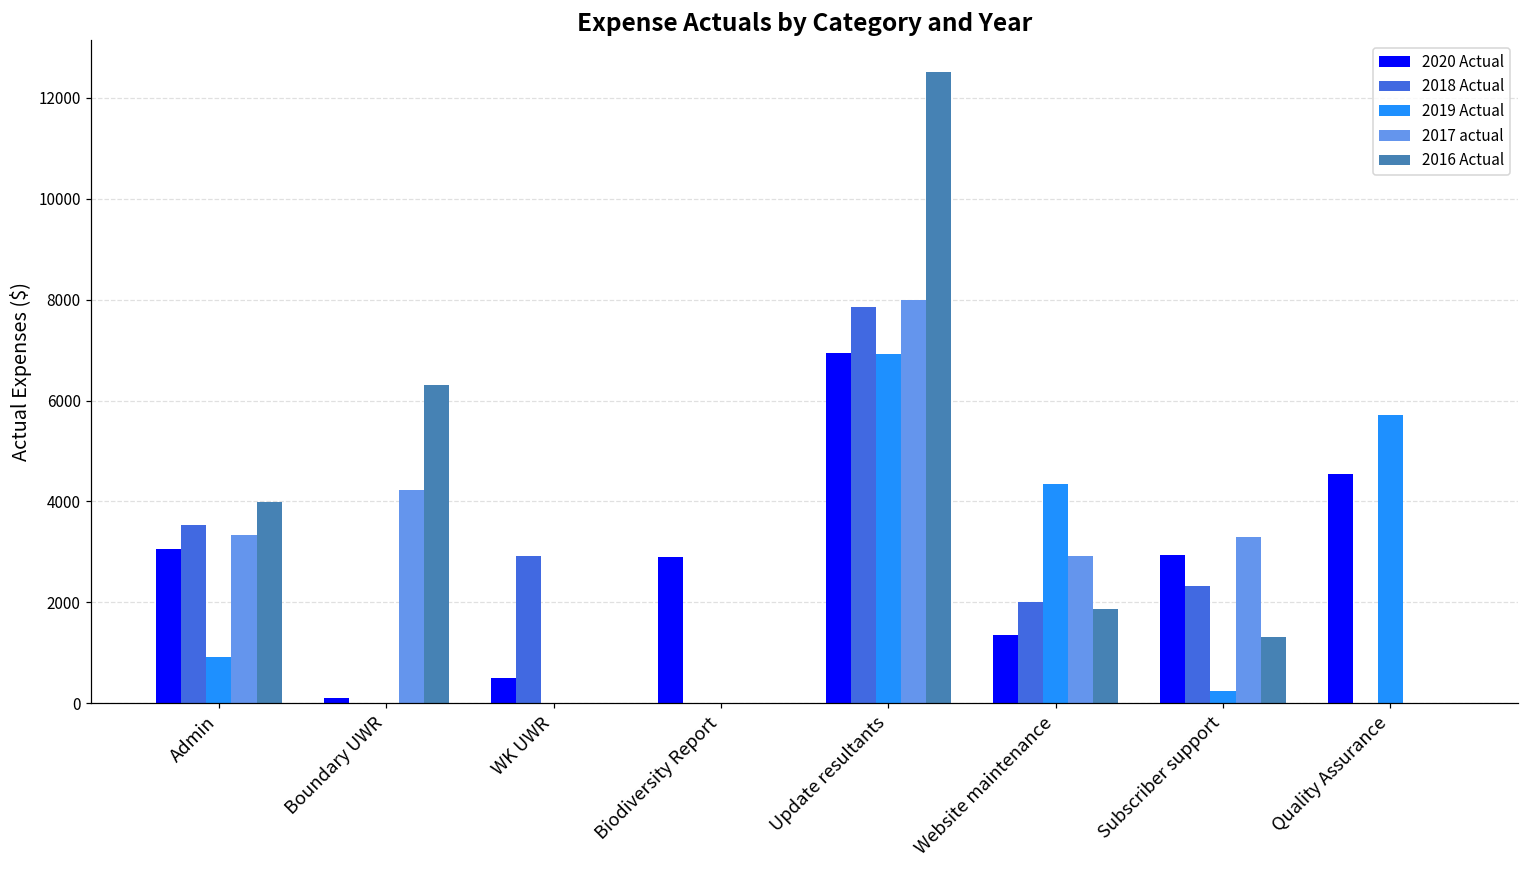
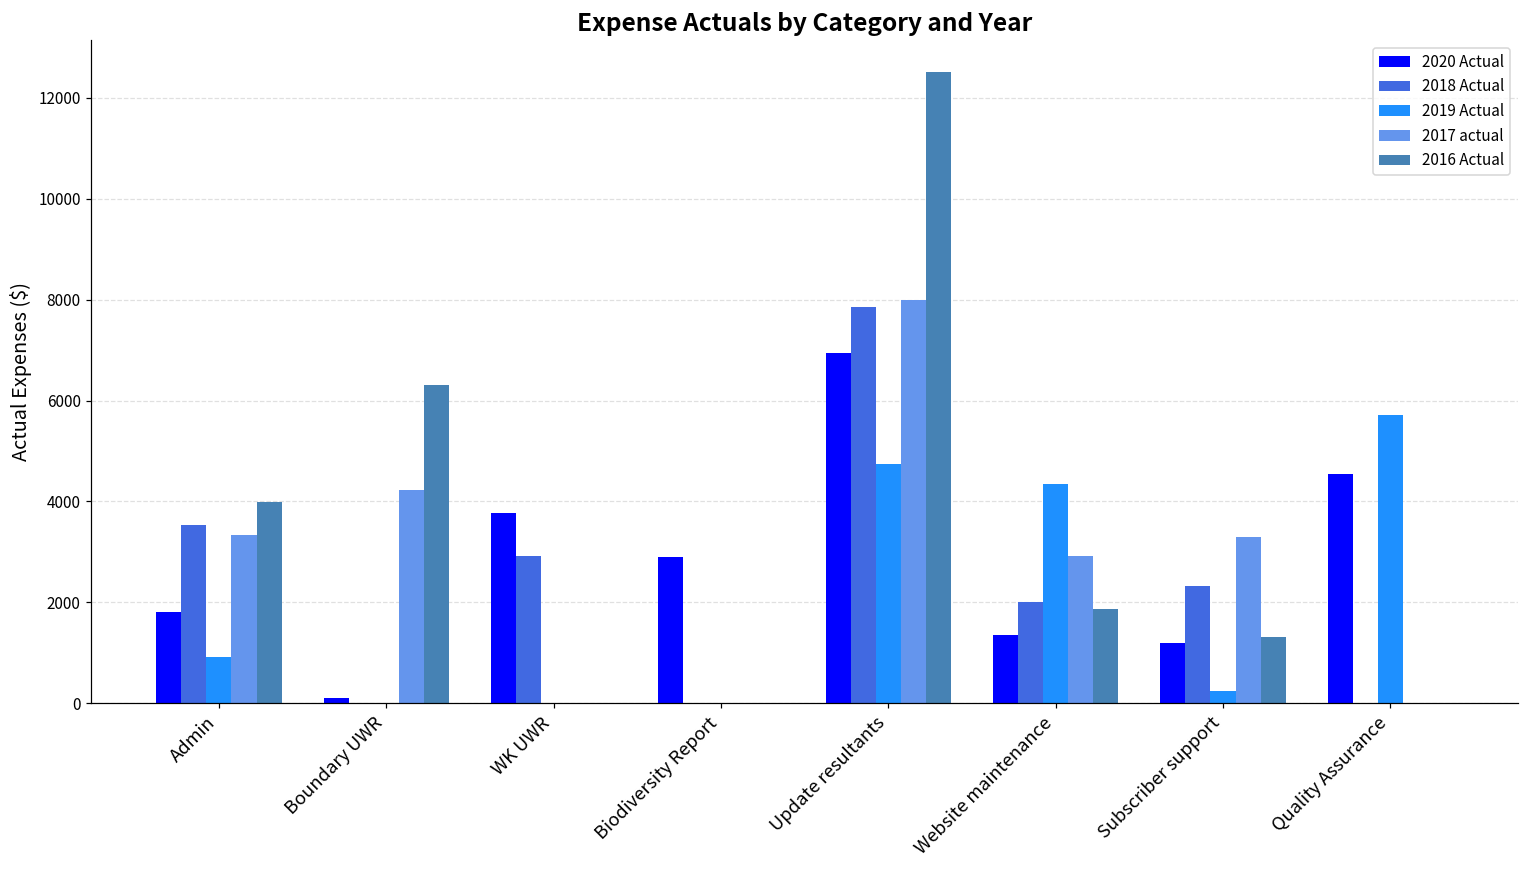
  {
    "2020 Actual": {
-     "Admin": 3100,
+     "Admin": 1800,
      "Boundary UWR": 100,
-     "WK UWR": 500,
+     "WK UWR": 3800,
      "Biodiversity Report": 2900,
      "Update resultants": 6900,
      "Website maintenance": 1400,
-     "Subscriber support": 2900,
+     "Subscriber support": 1200,
      "Quality Assurance": 4600
    },
    "2019 Actual": {
      "Admin": 900,
      "Boundary UWR": 0,
      "WK UWR": 0,
      "Biodiversity Report": 0,
-     "Update resultants": 6900,
+     "Update resultants": 4700,
      "Website maintenance": 4300,
      "Subscriber support": 200,
      "Quality Assurance": 5700
    }
  }
